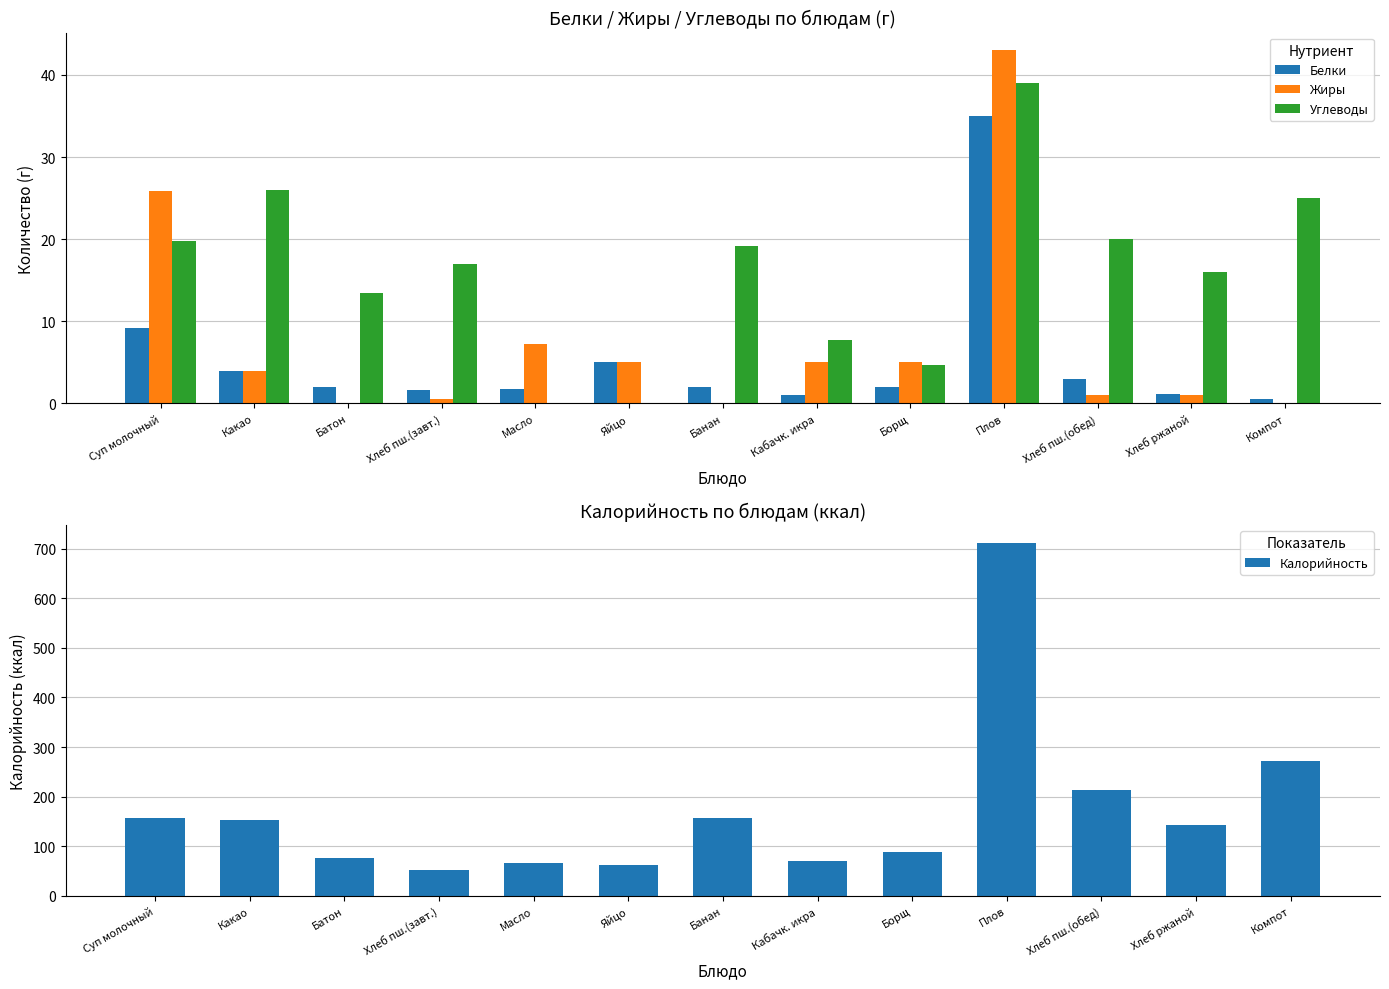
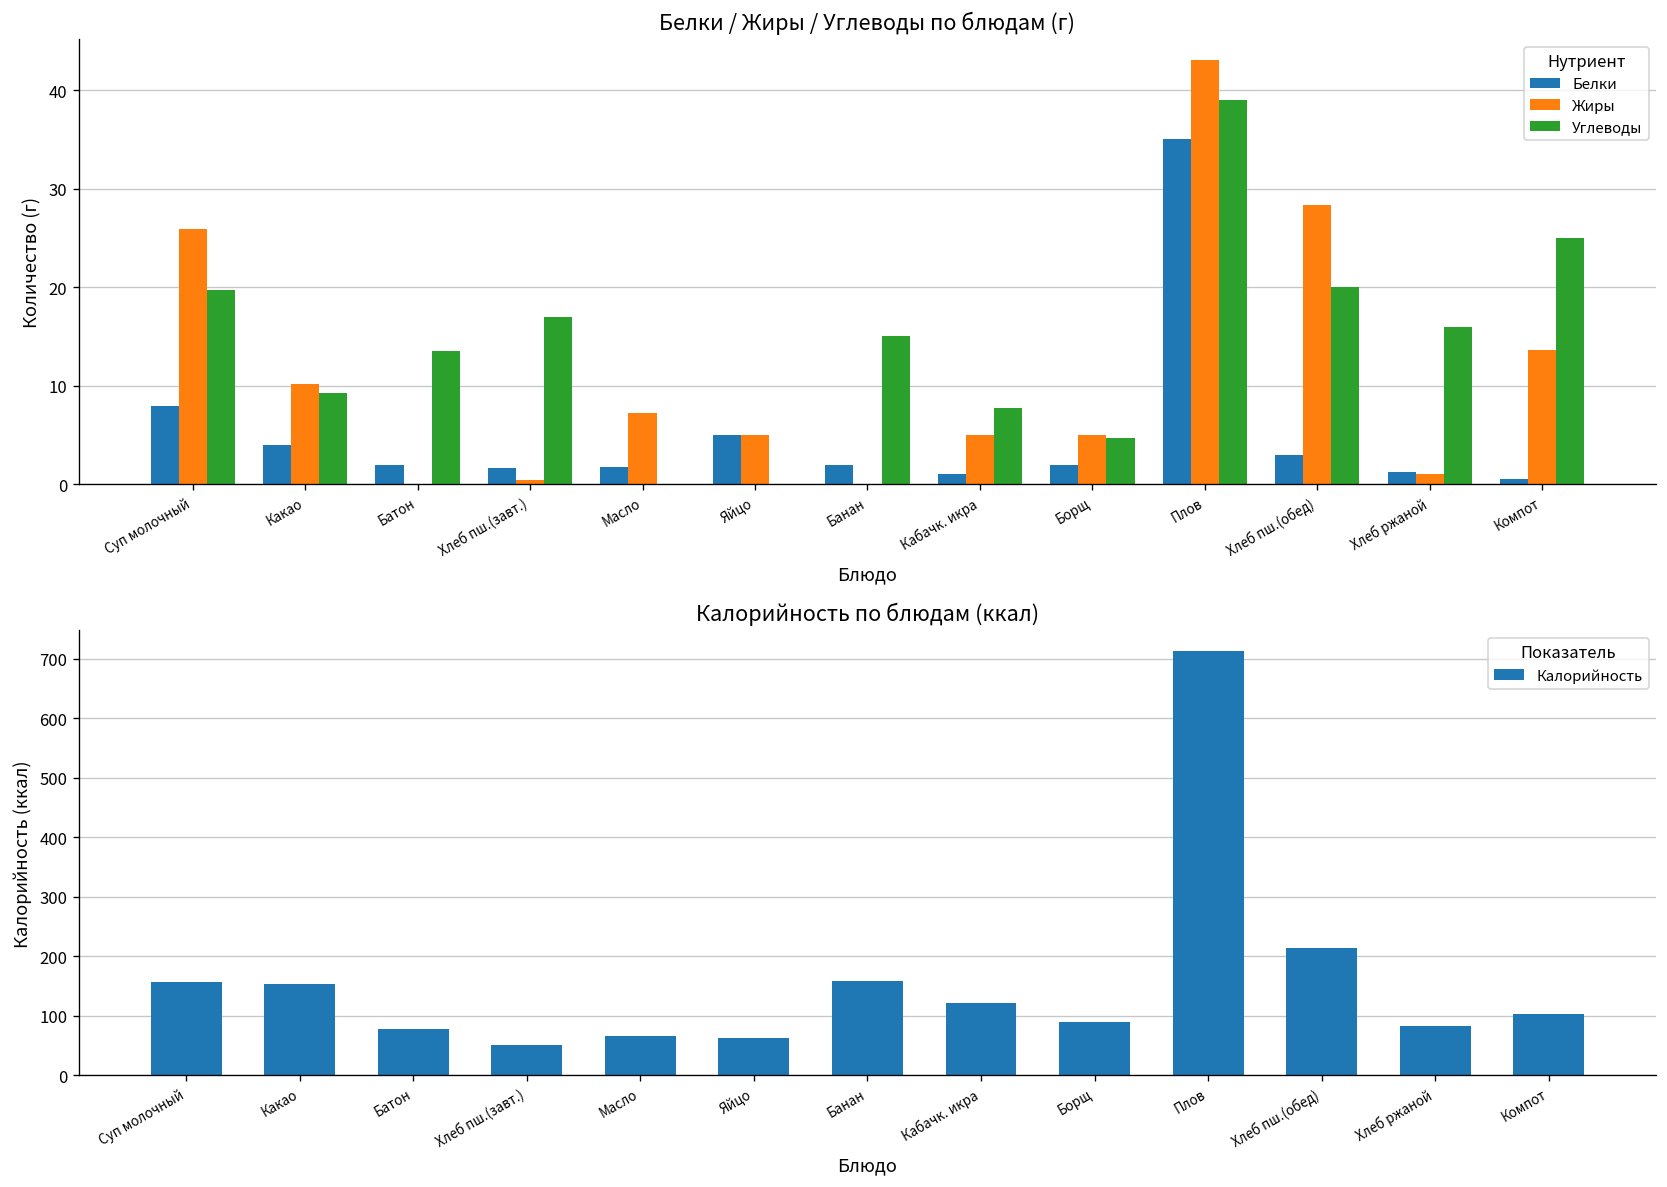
  {
    "Белки / Жиры / Углеводы по блюдам (г)": {
      "Белки": {
-       "Суп молочный": 9,
+       "Суп молочный": 8,
        "Какао": 4,
        "Батон": 2,
        "Хлеб пш.(завт.)": 2,
        "Масло": 2,
        "Яйцо": 5,
        "Банан": 2,
        "Кабачк. икра": 1,
        "Борщ": 2,
        "Плов": 35,
        "Хлеб пш.(обед)": 3,
        "Хлеб ржаной": 1,
        "Компот": 1
      },
      "Жиры": {
        "Суп молочный": 26,
-       "Какао": 4,
+       "Какао": 10,
        "Батон": 0,
        "Хлеб пш.(завт.)": 0,
        "Масло": 7,
        "Яйцо": 5,
        "Банан": 0,
        "Кабачк. икра": 5,
        "Борщ": 5,
        "Плов": 43,
-       "Хлеб пш.(обед)": 1,
+       "Хлеб пш.(обед)": 28,
        "Хлеб ржаной": 1,
-       "Компот": 0
+       "Компот": 14
      },
      "Углеводы": {
        "Суп молочный": 20,
-       "Какао": 26,
+       "Какао": 9,
        "Батон": 14,
        "Хлеб пш.(завт.)": 17,
        "Масло": 0,
        "Яйцо": 0,
-       "Банан": 19,
+       "Банан": 15,
        "Кабачк. икра": 8,
        "Борщ": 5,
        "Плов": 39,
        "Хлеб пш.(обед)": 20,
        "Хлеб ржаной": 16,
        "Компот": 25
      }
    },
    "Калорийность по блюдам (ккал)": {
      "Суп молочный": 160,
      "Какао": 150,
      "Батон": 80,
      "Хлеб пш.(завт.)": 50,
      "Масло": 70,
      "Яйцо": 60,
      "Банан": 160,
-     "Кабачк. икра": 70,
+     "Кабачк. икра": 120,
      "Борщ": 90,
      "Плов": 710,
      "Хлеб пш.(обед)": 210,
-     "Хлеб ржаной": 140,
-     "Компот": 270
+     "Хлеб ржаной": 80,
+     "Компот": 100
    }
  }
